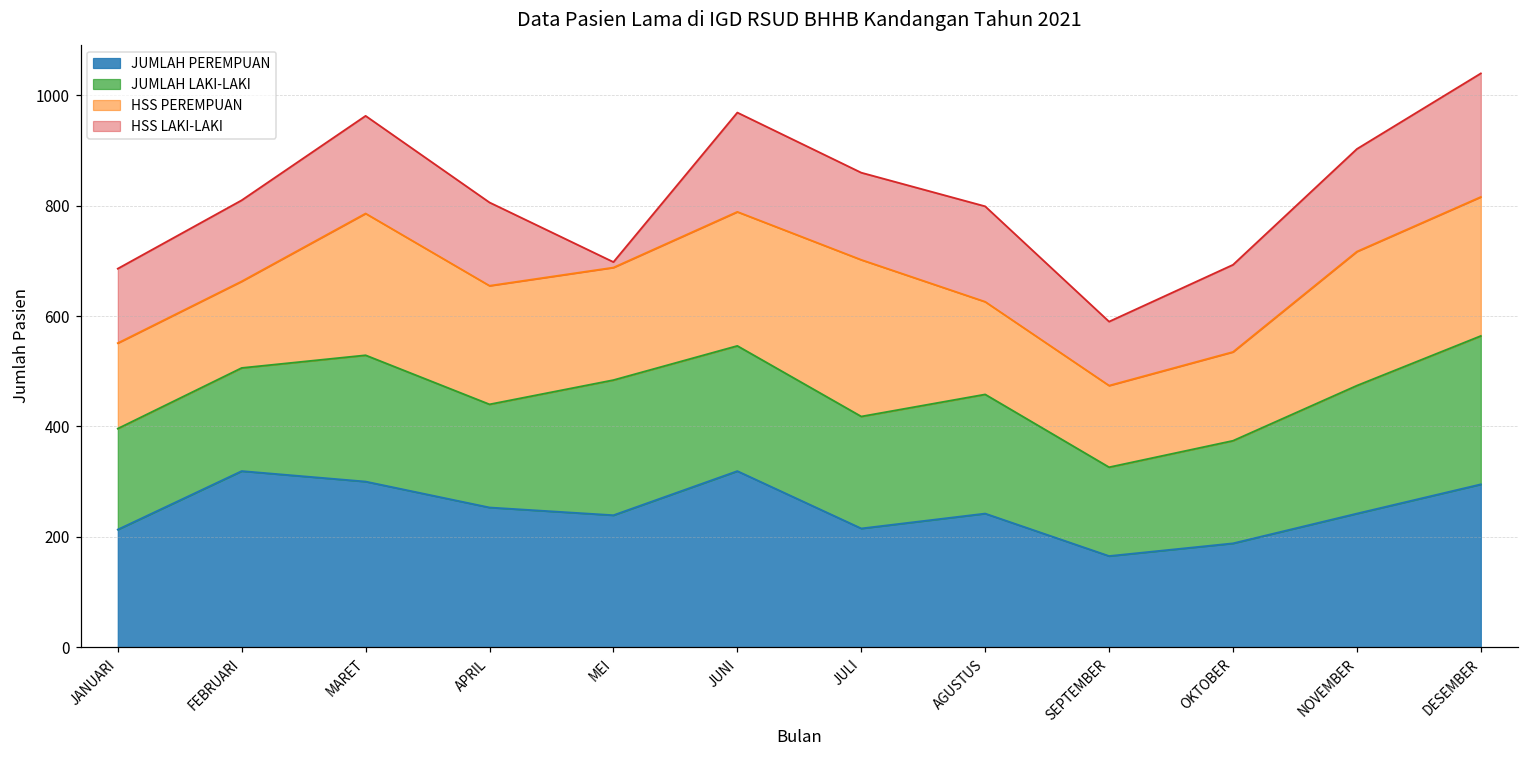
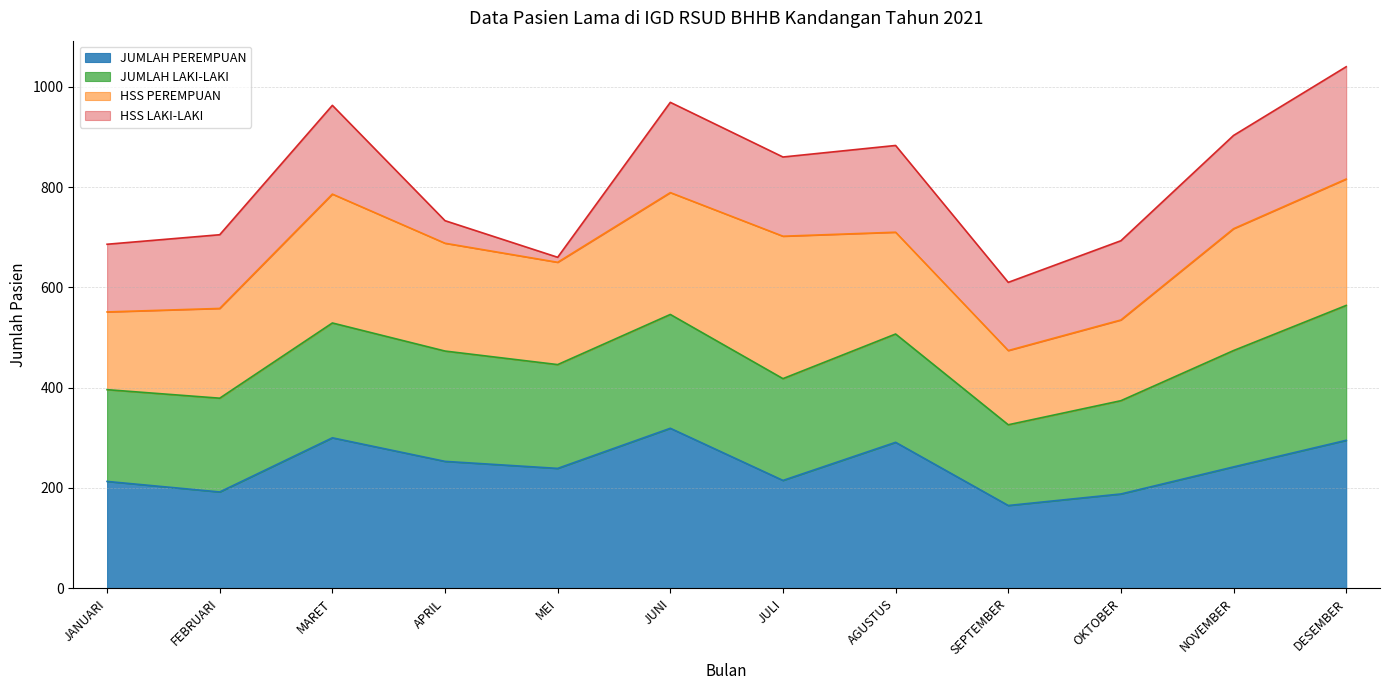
  {
    "JUMLAH PEREMPUAN": {
      "JANUARI": 210,
-     "FEBRUARI": 320,
+     "FEBRUARI": 190,
      "MARET": 300,
      "APRIL": 250,
      "MEI": 240,
      "JUNI": 320,
      "JULI": 220,
-     "AGUSTUS": 240,
+     "AGUSTUS": 290,
      "SEPTEMBER": 170,
      "OKTOBER": 190,
      "NOVEMBER": 240,
      "DESEMBER": 300
    },
    "JUMLAH LAKI-LAKI": {
      "JANUARI": 180,
      "FEBRUARI": 190,
      "MARET": 230,
-     "APRIL": 190,
-     "MEI": 250,
+     "APRIL": 220,
+     "MEI": 210,
      "JUNI": 230,
      "JULI": 200,
      "AGUSTUS": 220,
      "SEPTEMBER": 160,
      "OKTOBER": 190,
      "NOVEMBER": 230,
      "DESEMBER": 270
    },
    "HSS PEREMPUAN": {
      "JANUARI": 160,
-     "FEBRUARI": 160,
+     "FEBRUARI": 180,
      "MARET": 260,
      "APRIL": 220,
      "MEI": 200,
      "JUNI": 240,
      "JULI": 280,
-     "AGUSTUS": 170,
+     "AGUSTUS": 200,
      "SEPTEMBER": 150,
      "OKTOBER": 160,
      "NOVEMBER": 240,
      "DESEMBER": 250
    },
    "HSS LAKI-LAKI": {
      "JANUARI": 140,
      "FEBRUARI": 150,
      "MARET": 180,
-     "APRIL": 150,
+     "APRIL": 50,
      "MEI": 10,
      "JUNI": 180,
      "JULI": 160,
      "AGUSTUS": 170,
-     "SEPTEMBER": 120,
+     "SEPTEMBER": 140,
      "OKTOBER": 160,
      "NOVEMBER": 190,
      "DESEMBER": 220
    }
  }
